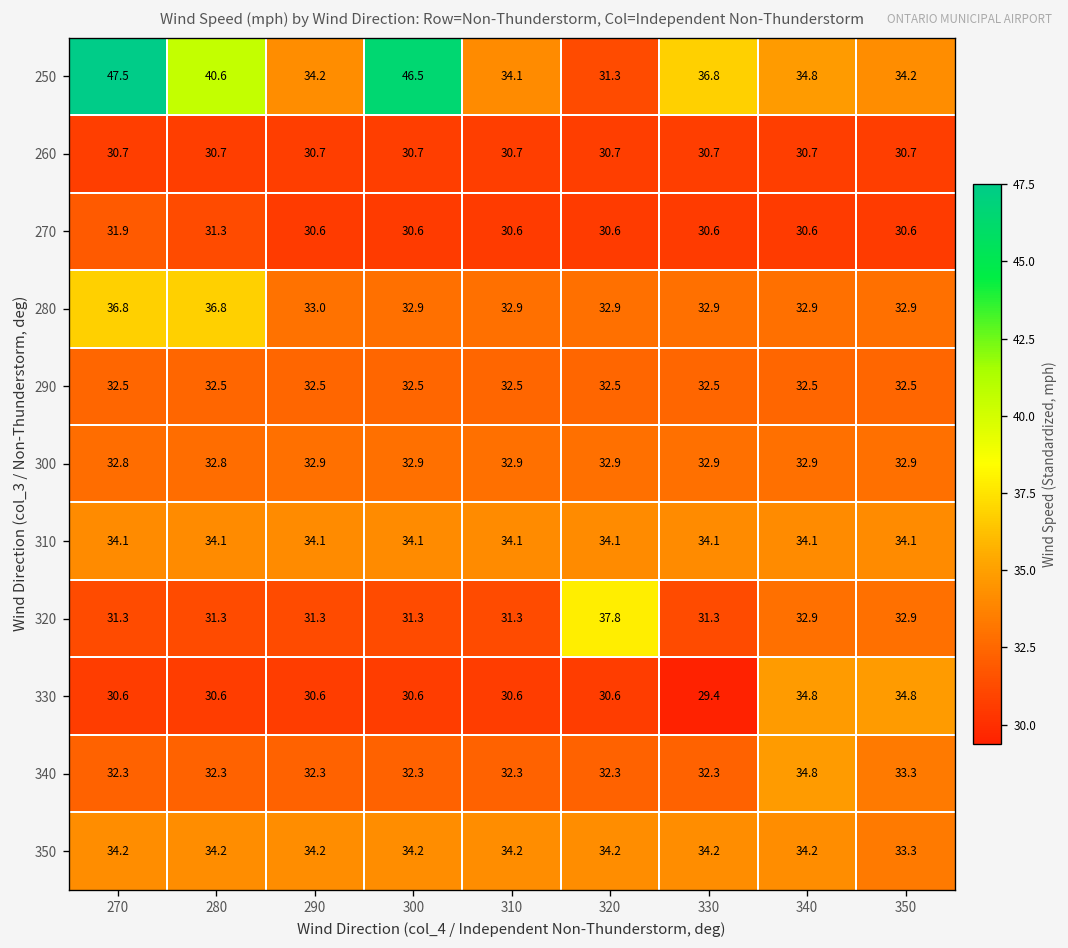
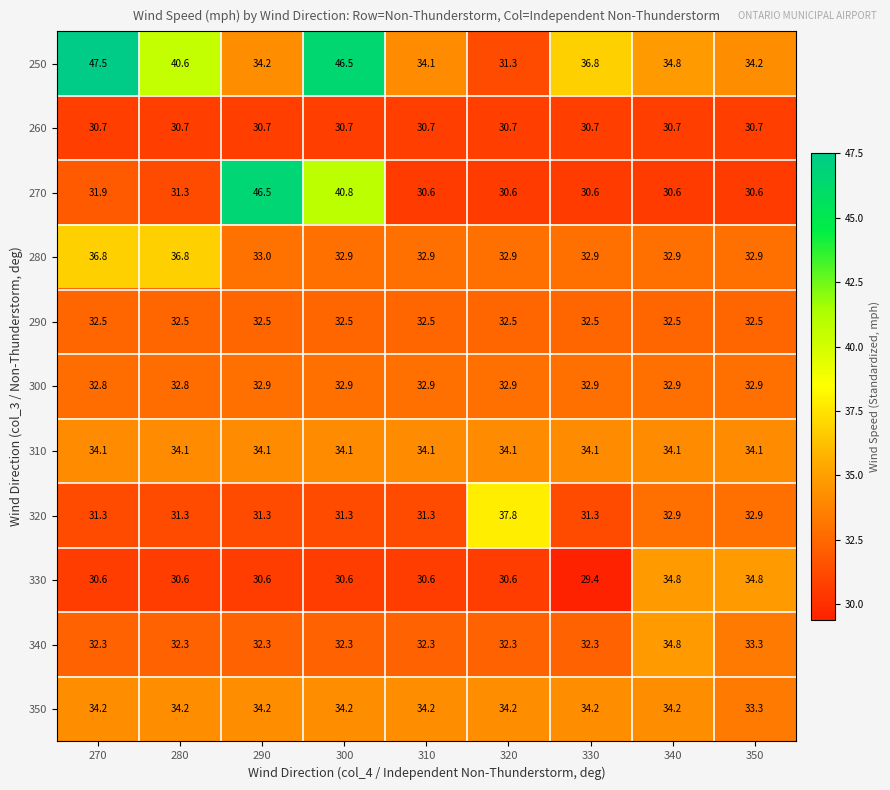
  {
    "250": {
      "270": 47.5,
      "280": 40.6,
      "290": 34.2,
      "300": 46.5,
      "310": 34.1,
      "320": 31.3,
      "330": 36.8,
      "340": 34.8,
      "350": 34.2
    },
    "260": {
      "270": 30.7,
      "280": 30.7,
      "290": 30.7,
      "300": 30.7,
      "310": 30.7,
      "320": 30.7,
      "330": 30.7,
      "340": 30.7,
      "350": 30.7
    },
    "270": {
      "270": 31.9,
      "280": 31.3,
-     "290": 30.6,
-     "300": 30.6,
+     "290": 46.5,
+     "300": 40.8,
      "310": 30.6,
      "320": 30.6,
      "330": 30.6,
      "340": 30.6,
      "350": 30.6
    },
    "280": {
      "270": 36.8,
      "280": 36.8,
      "290": 33.0,
      "300": 32.9,
      "310": 32.9,
      "320": 32.9,
      "330": 32.9,
      "340": 32.9,
      "350": 32.9
    },
    "290": {
      "270": 32.5,
      "280": 32.5,
      "290": 32.5,
      "300": 32.5,
      "310": 32.5,
      "320": 32.5,
      "330": 32.5,
      "340": 32.5,
      "350": 32.5
    },
    "300": {
      "270": 32.8,
      "280": 32.8,
      "290": 32.9,
      "300": 32.9,
      "310": 32.9,
      "320": 32.9,
      "330": 32.9,
      "340": 32.9,
      "350": 32.9
    },
    "310": {
      "270": 34.1,
      "280": 34.1,
      "290": 34.1,
      "300": 34.1,
      "310": 34.1,
      "320": 34.1,
      "330": 34.1,
      "340": 34.1,
      "350": 34.1
    },
    "320": {
      "270": 31.3,
      "280": 31.3,
      "290": 31.3,
      "300": 31.3,
      "310": 31.3,
      "320": 37.8,
      "330": 31.3,
      "340": 32.9,
      "350": 32.9
    },
    "330": {
      "270": 30.6,
      "280": 30.6,
      "290": 30.6,
      "300": 30.6,
      "310": 30.6,
      "320": 30.6,
      "330": 29.4,
      "340": 34.8,
      "350": 34.8
    },
    "340": {
      "270": 32.3,
      "280": 32.3,
      "290": 32.3,
      "300": 32.3,
      "310": 32.3,
      "320": 32.3,
      "330": 32.3,
      "340": 34.8,
      "350": 33.3
    },
    "350": {
      "270": 34.2,
      "280": 34.2,
      "290": 34.2,
      "300": 34.2,
      "310": 34.2,
      "320": 34.2,
      "330": 34.2,
      "340": 34.2,
      "350": 33.3
    }
  }
